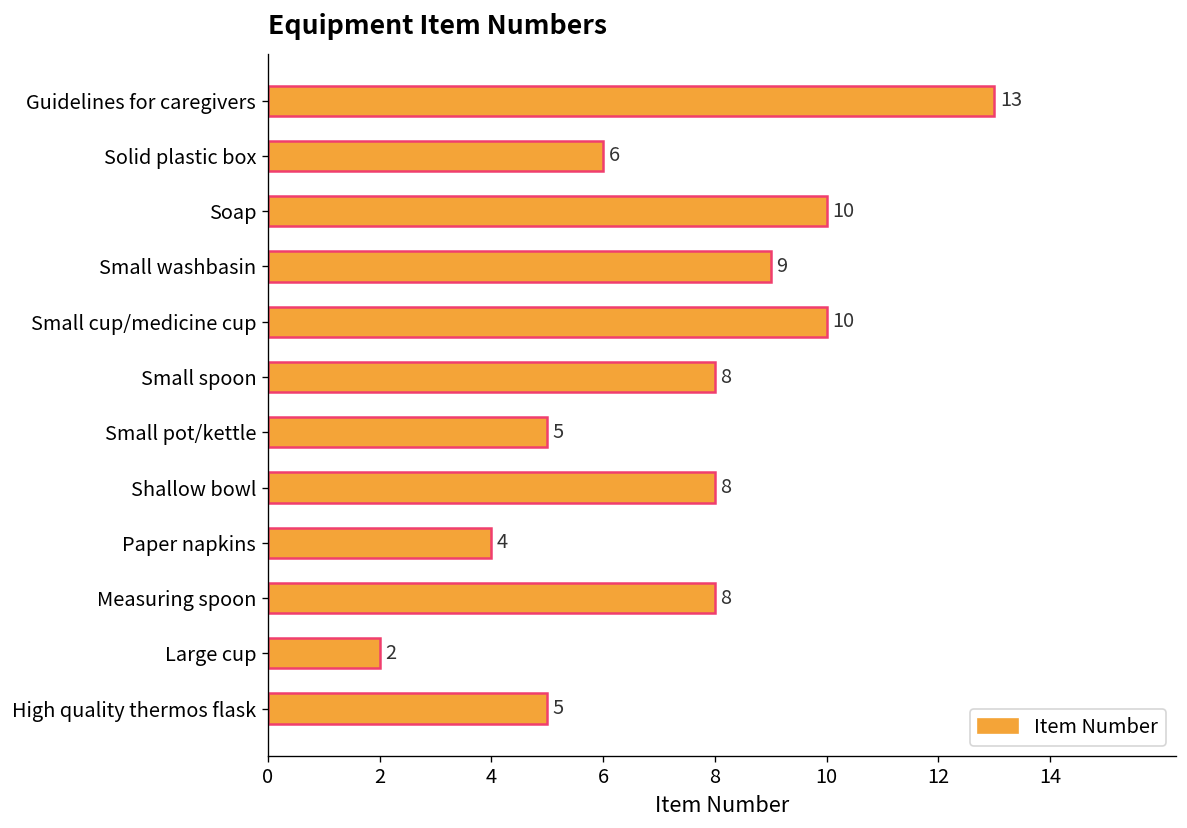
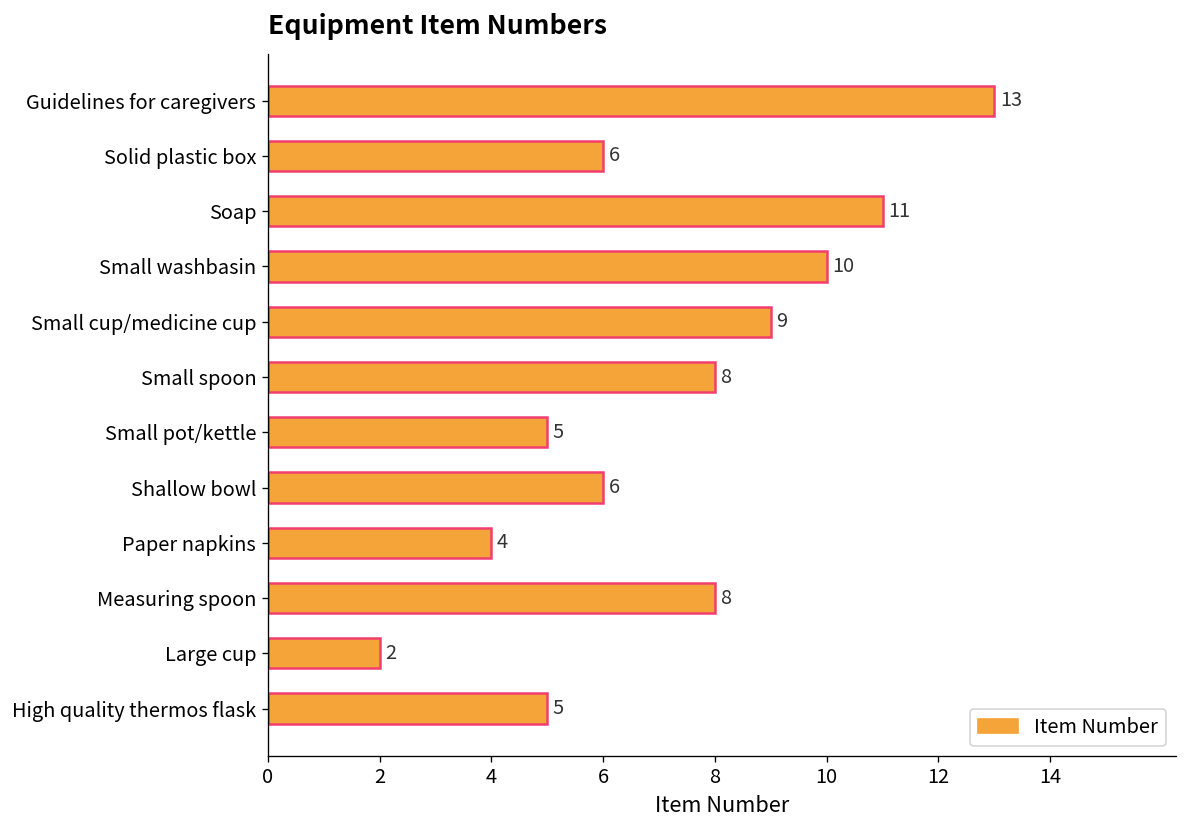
  {
    "Guidelines for caregivers": 13,
    "Solid plastic box": 6,
-   "Soap": 10,
-   "Small washbasin": 9,
-   "Small cup/medicine cup": 10,
+   "Soap": 11,
+   "Small washbasin": 10,
+   "Small cup/medicine cup": 9,
    "Small spoon": 8,
    "Small pot/kettle": 5,
-   "Shallow bowl": 8,
+   "Shallow bowl": 6,
    "Paper napkins": 4,
    "Measuring spoon": 8,
    "Large cup": 2,
    "High quality thermos flask": 5
  }
